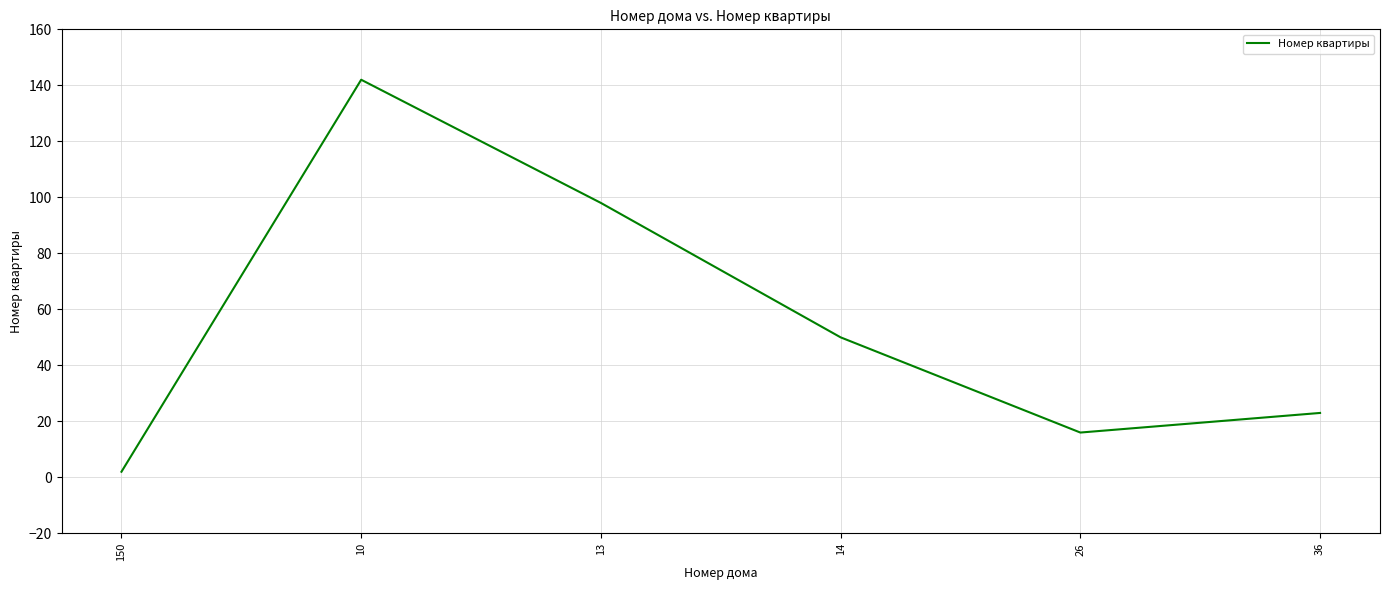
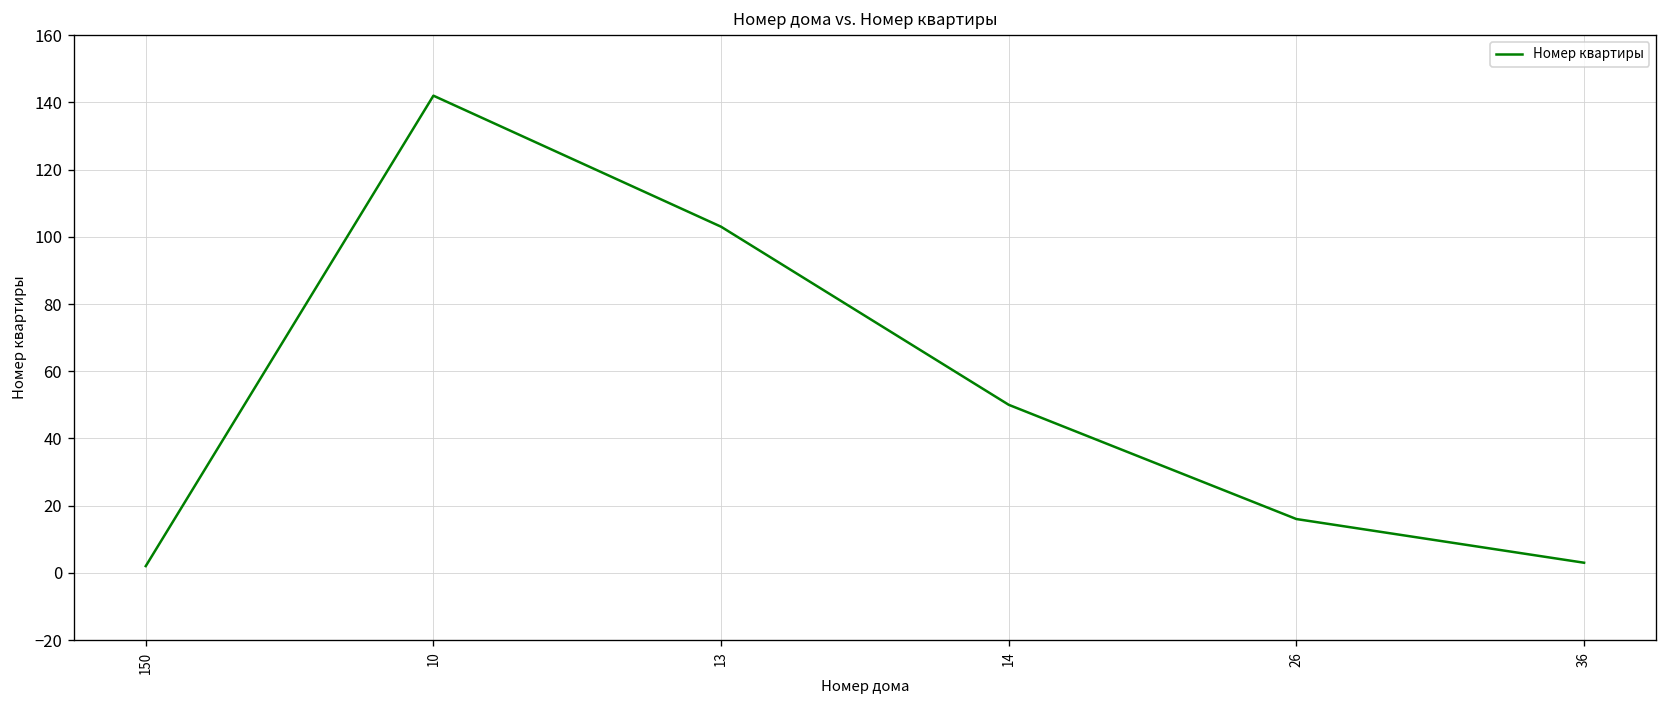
  {
    "150": 2,
    "10": 142,
-   "13": 98,
+   "13": 103,
    "14": 50,
    "26": 16,
-   "36": 23
+   "36": 3
  }
